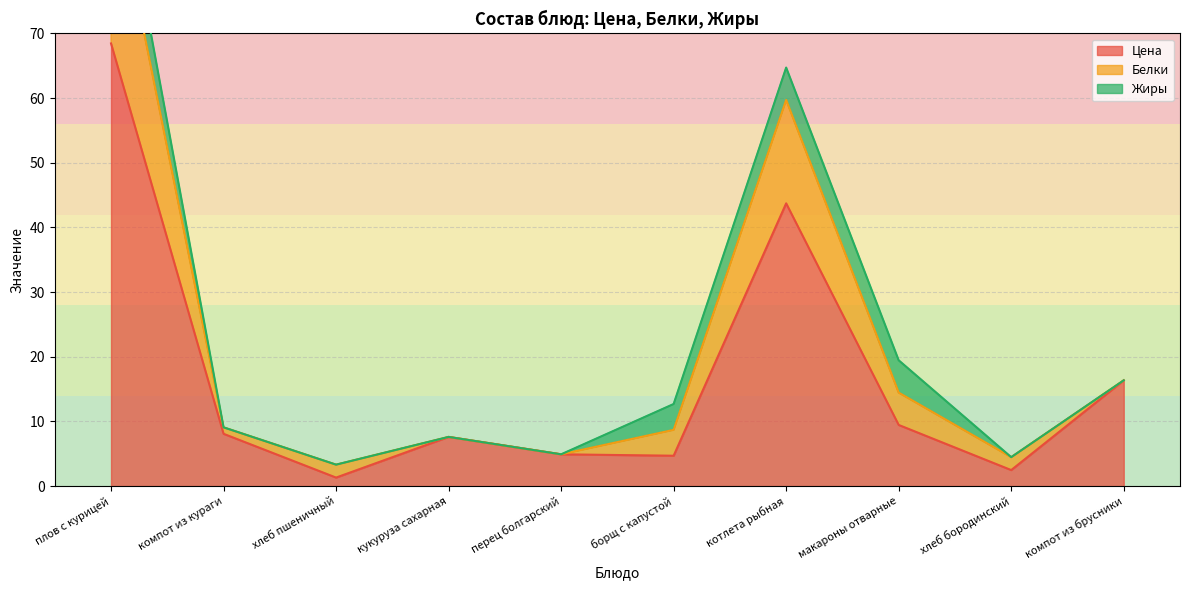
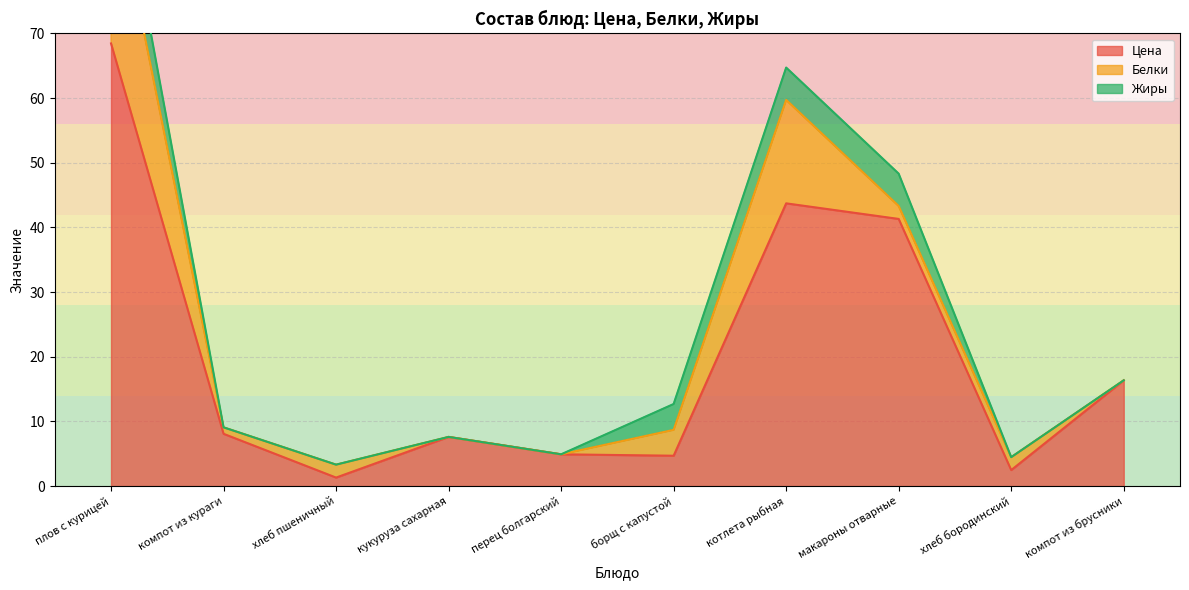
  {
    "Цена": {
      "плов с курицей": 68,
      "компот из кураги": 8,
      "хлеб пшеничный": 1,
      "борщ с капустой": 5,
      "котлета рыбная": 44,
-     "макароны отварные": 9,
+     "макароны отварные": 41,
      "хлеб бородинский": 2
    },
    "Белки": {
      "борщ с капустой": 4,
      "котлета рыбная": 16,
-     "макароны отварные": 5
+     "макароны отварные": 2
    },
    "Жиры": {
      "борщ с капустой": 4,
      "котлета рыбная": 5,
      "макароны отварные": 5
    }
  }
